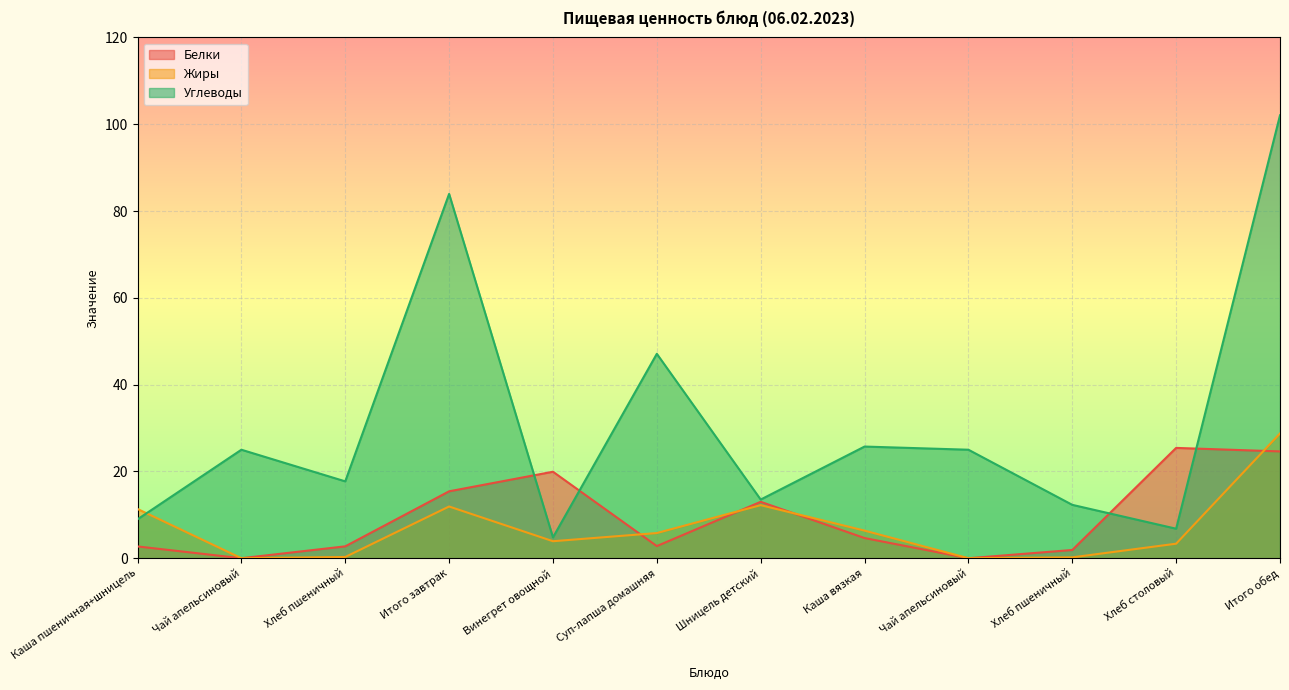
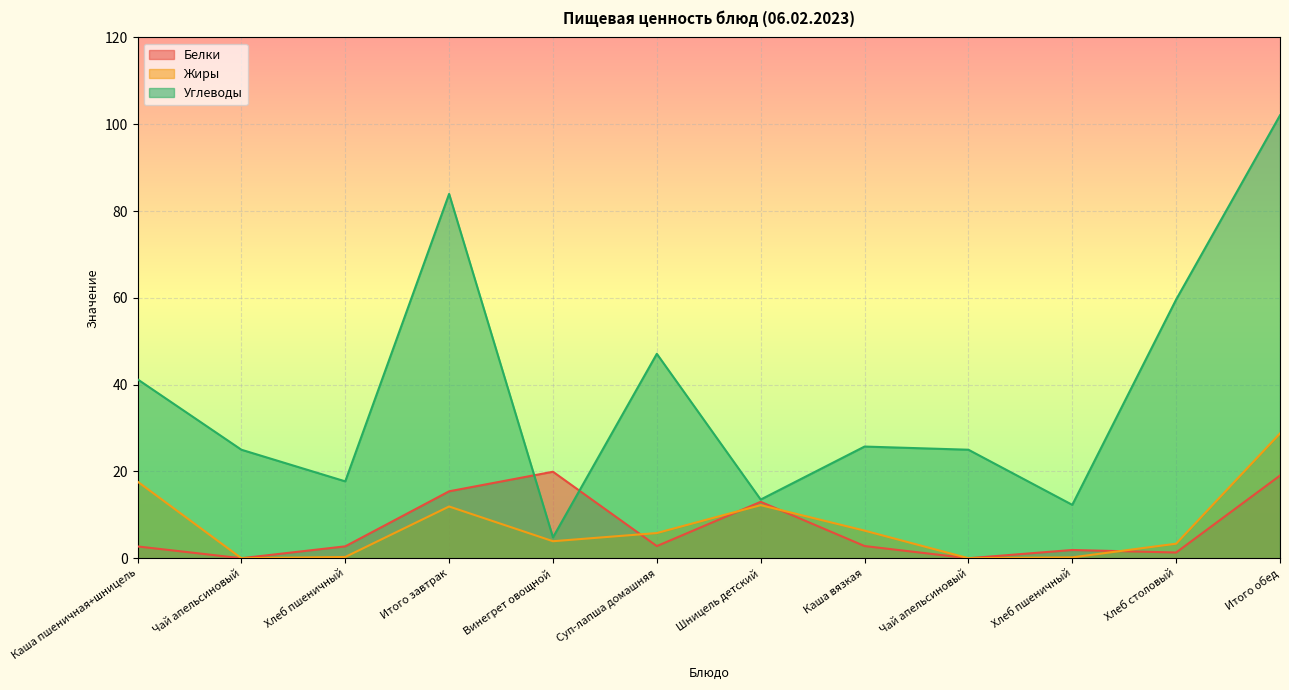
  {
    "Белки": {
      "Каша пшеничная+шницель": 3,
      "Итого завтрак": 15,
      "Винегрет овощной": 20,
      "Суп-лапша домашняя": 3,
-     "Каша вязкая": 5,
-     "Хлеб столовый": 25,
-     "Итого обед": 25
+     "Каша вязкая": 3,
+     "Хлеб столовый": 1,
+     "Итого обед": 19
    },
    "Жиры": {
-     "Каша пшеничная+шницель": 11,
+     "Каша пшеничная+шницель": 18,
      "Итого завтрак": 12,
      "Винегрет овощной": 4,
      "Суп-лапша домашняя": 6,
      "Шницель детский": 12,
      "Каша вязкая": 6,
      "Хлеб столовый": 3,
      "Итого обед": 29
    },
    "Углеводы": {
-     "Каша пшеничная+шницель": 9,
+     "Каша пшеничная+шницель": 41,
      "Итого завтрак": 84,
      "Винегрет овощной": 5,
      "Суп-лапша домашняя": 47,
      "Каша вязкая": 26,
-     "Хлеб столовый": 7,
+     "Хлеб столовый": 60,
      "Итого обед": 102
    }
  }
